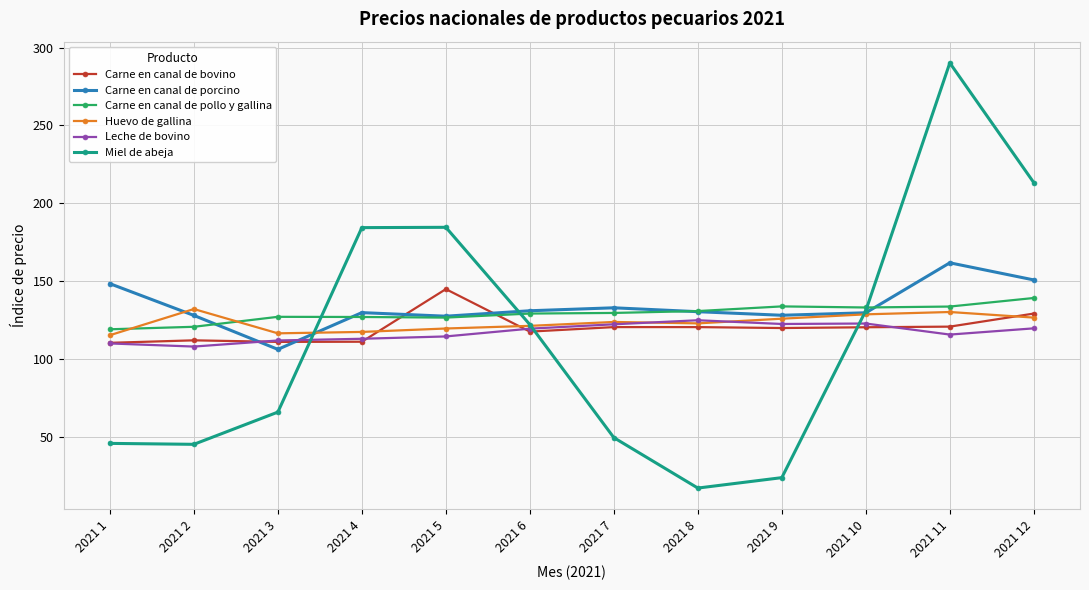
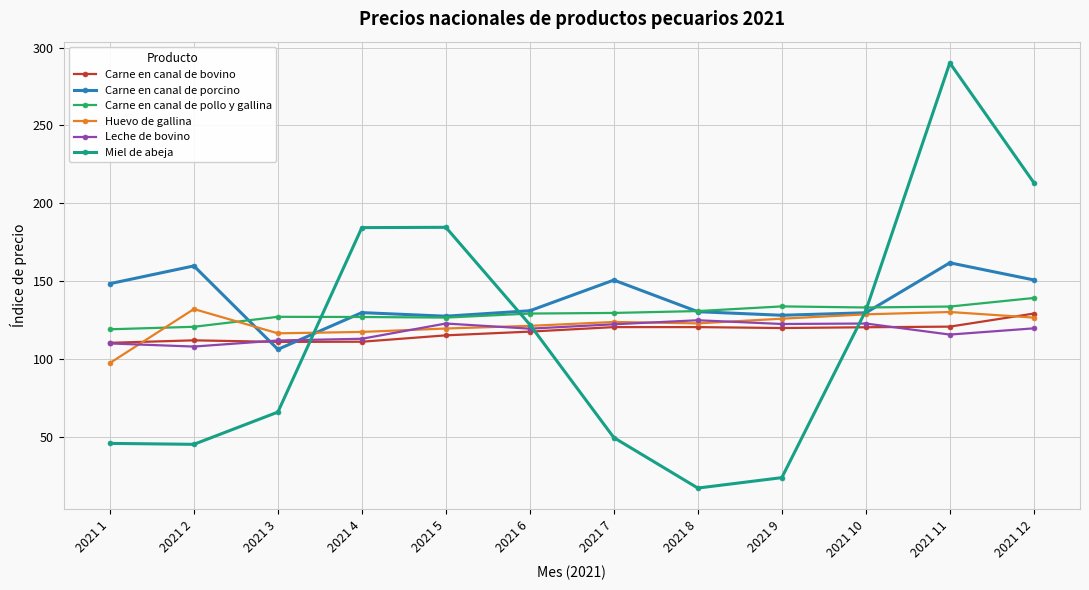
  {
    "Carne en canal de bovino": {
      "2021 2": 112,
      "2021 4": 111,
-     "2021 5": 145,
+     "2021 5": 115,
      "2021 6": 118,
      "2021 7": 120,
      "2021 8": 120,
      "2021 9": 120,
      "2021 10": 120,
      "2021 11": 121,
      "2021 12": 129
    },
    "Carne en canal de porcino": {
      "2021 1": 148,
-     "2021 2": 128,
+     "2021 2": 160,
      "2021 3": 106,
      "2021 4": 130,
      "2021 6": 131,
-     "2021 7": 133,
+     "2021 7": 151,
      "2021 9": 128,
      "2021 11": 162,
      "2021 12": 151
    },
    "Huevo de gallina": {
-     "2021 1": 115,
+     "2021 1": 97,
      "2021 2": 132,
      "2021 3": 116,
      "2021 4": 117,
      "2021 5": 120,
      "2021 8": 123,
      "2021 9": 126,
      "2021 11": 130,
      "2021 12": 127
    },
    "Leche de bovino": {
      "2021 2": 108,
      "2021 4": 113,
-     "2021 5": 114,
+     "2021 5": 123,
      "2021 6": 119,
      "2021 8": 125,
      "2021 9": 122,
      "2021 10": 123,
      "2021 11": 116,
      "2021 12": 120
    }
  }
